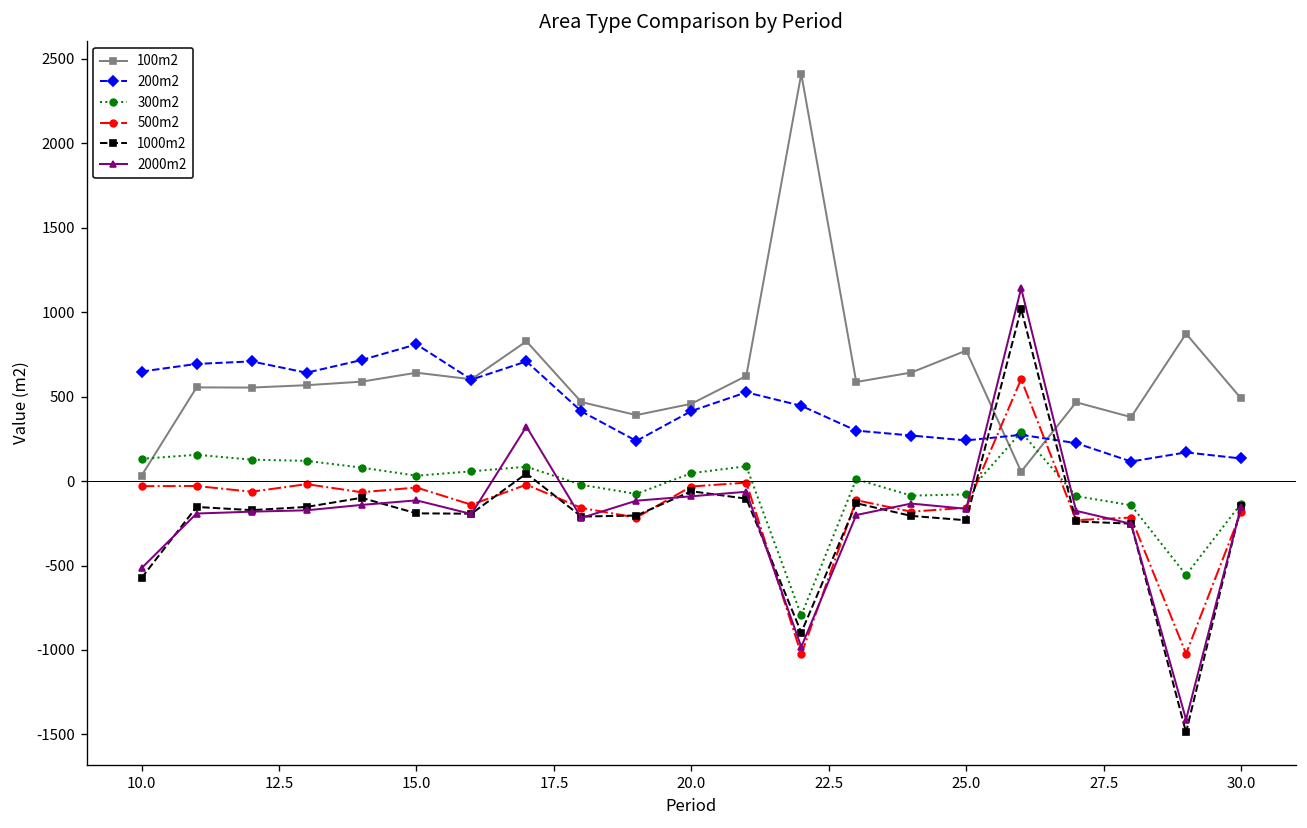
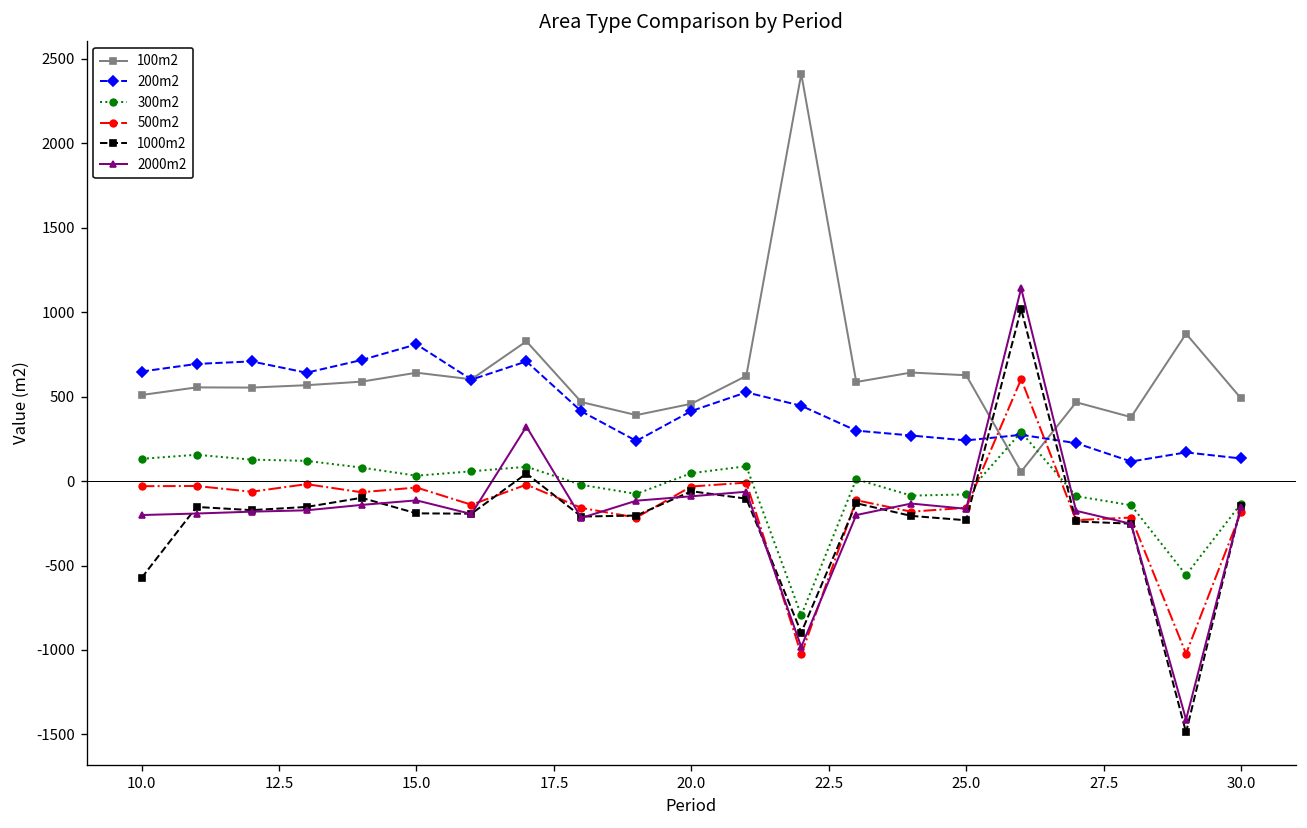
  {
    "100m2": {
-     "10.0": 30,
+     "10.0": 510,
      "15.0": 640,
      "20.0": 460,
-     "25.0": 770,
+     "25.0": 630,
      "30.0": 490
    },
    "200m2": {
      "10.0": 650,
      "15.0": 810,
      "20.0": 420,
      "25.0": 240,
      "30.0": 130
    },
    "300m2": {
      "10.0": 130,
      "15.0": 30,
      "20.0": 50,
      "25.0": -80
    },
    "500m2": {
      "10.0": -30,
      "15.0": -40,
      "20.0": -30,
      "30.0": -180
    },
    "1000m2": {
      "10.0": -570,
      "15.0": -190,
      "20.0": -60,
      "25.0": -230
    },
    "2000m2": {
-     "10.0": -520,
+     "10.0": -200,
      "15.0": -110,
      "20.0": -90
    }
  }
